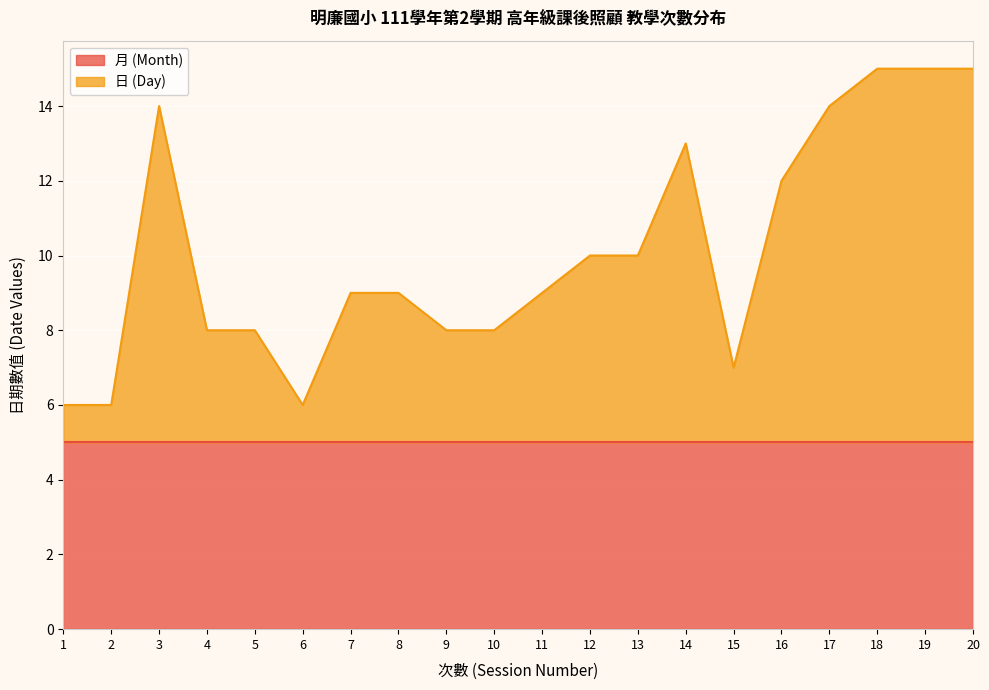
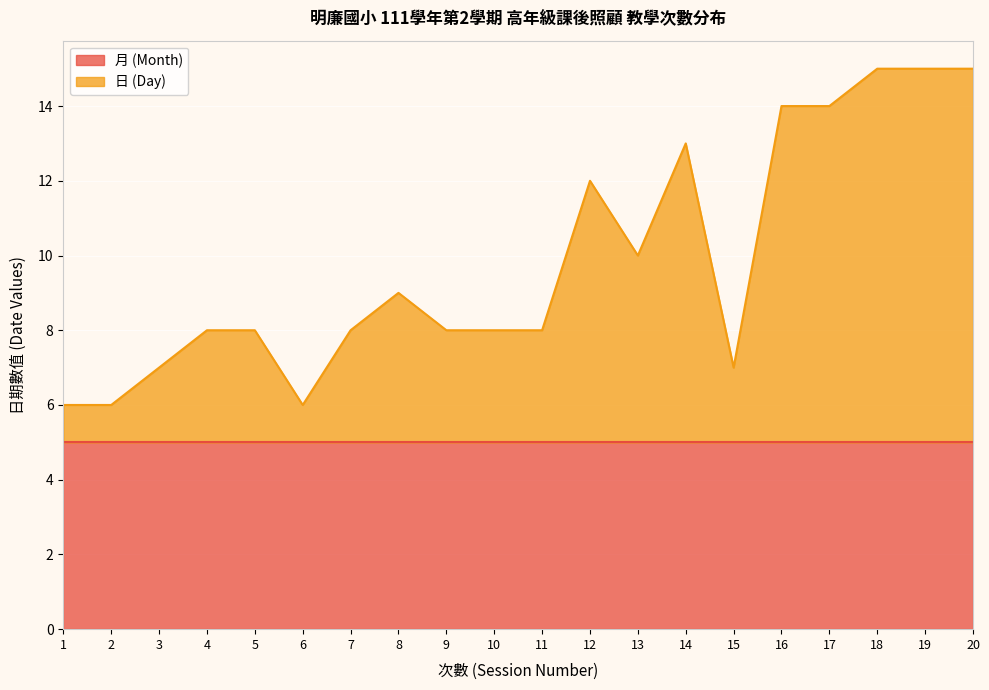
  {
    "月 (Month)": {
      "1": 5.0,
      "2": 5.0,
      "3": 5.0,
      "4": 5.0,
      "5": 5.0,
      "6": 5.0,
      "7": 5.0,
      "8": 5.0,
      "9": 5.0,
      "10": 5.0,
      "11": 5.0,
      "12": 5.0,
      "13": 5.0,
      "14": 5.0,
      "15": 5.0,
      "16": 5.0,
      "17": 5.0,
      "18": 5.0,
      "19": 5.0,
      "20": 5.0
    },
    "日 (Day)": {
      "1": 6.0,
      "2": 6.0,
-     "3": 14.0,
+     "3": 7.0,
      "4": 8.0,
      "5": 8.0,
      "6": 6.0,
-     "7": 9.0,
+     "7": 8.0,
      "8": 9.0,
      "9": 8.0,
      "10": 8.0,
-     "11": 9.0,
-     "12": 10.0,
+     "11": 8.0,
+     "12": 12.0,
      "13": 10.0,
      "14": 13.0,
      "15": 7.0,
-     "16": 12.0,
+     "16": 14.0,
      "17": 14.0,
      "18": 15.0,
      "19": 15.0,
      "20": 15.0
    }
  }
